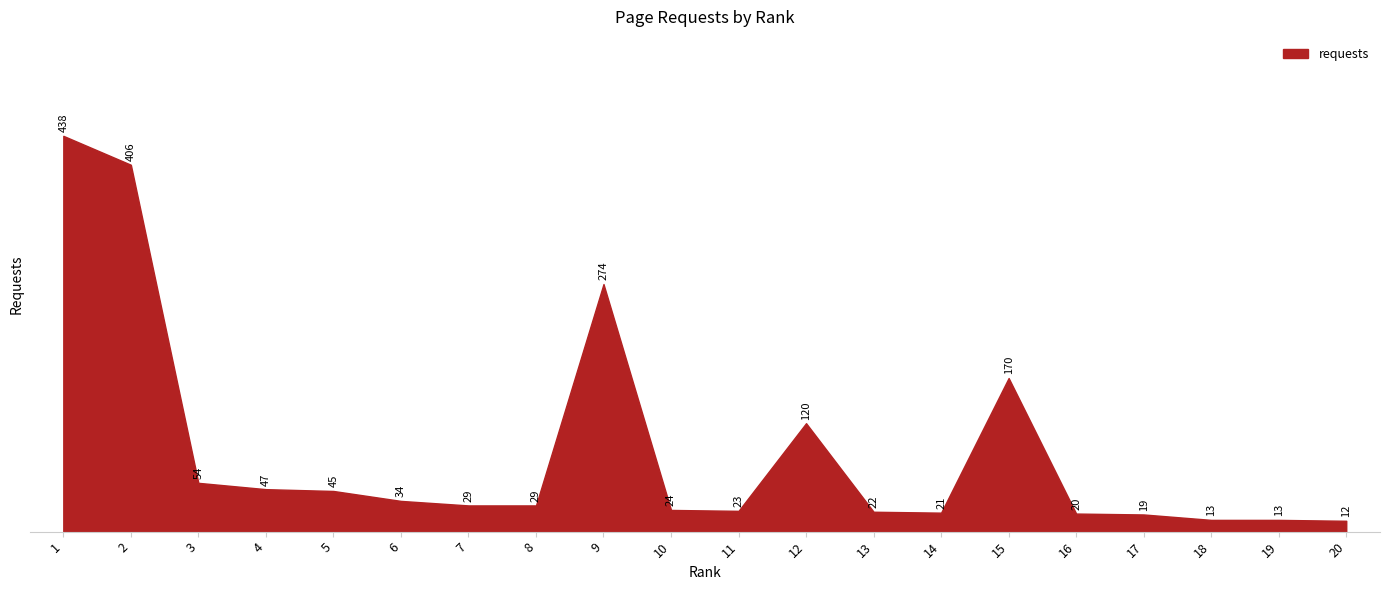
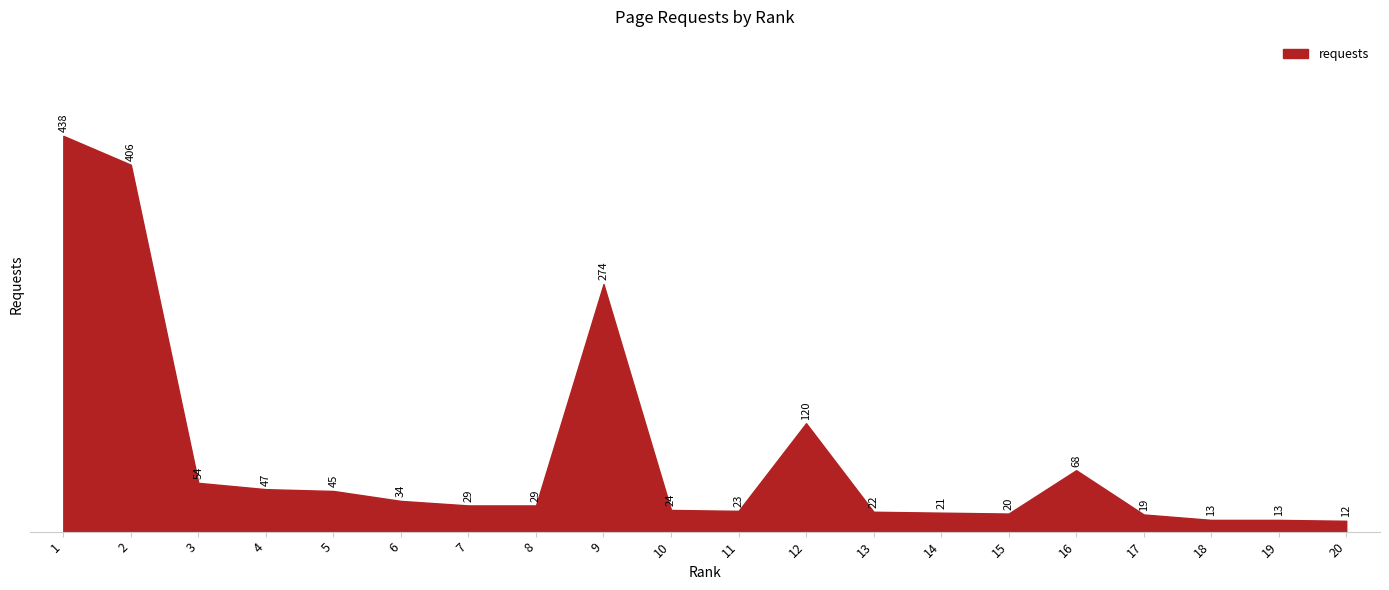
  {
    "1": 438,
    "2": 406,
    "3": 54,
    "4": 47,
    "5": 45,
    "6": 34,
    "7": 29,
    "8": 29,
    "9": 274,
    "10": 24,
    "11": 23,
    "12": 120,
    "13": 22,
    "14": 21,
-   "15": 170,
-   "16": 20,
+   "15": 20,
+   "16": 68,
    "17": 19,
    "18": 13,
    "19": 13,
    "20": 12
  }
